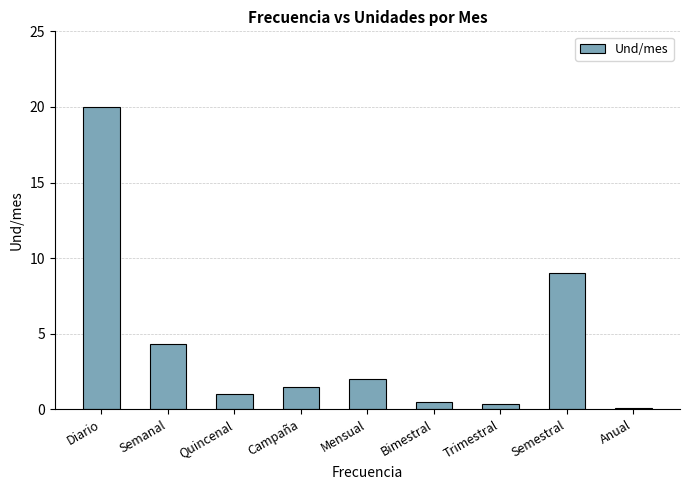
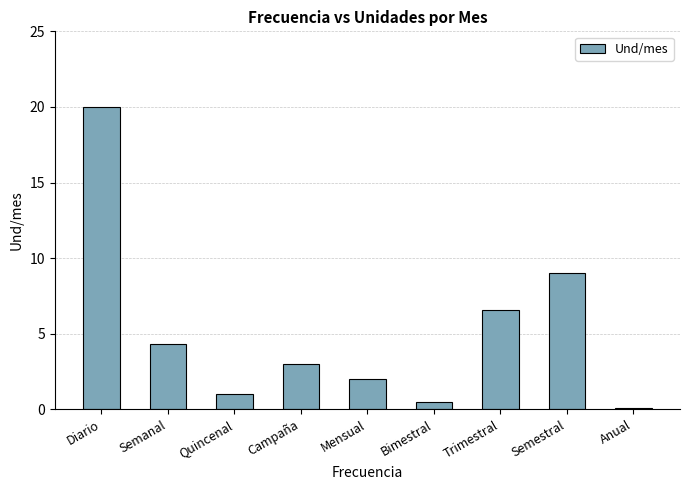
  {
    "Diario": 20.0,
    "Semanal": 4.3,
    "Quincenal": 1.0,
-   "Campaña": 1.5,
+   "Campaña": 3.0,
    "Mensual": 2.0,
    "Bimestral": 0.5,
-   "Trimestral": 0.3,
+   "Trimestral": 6.6,
    "Semestral": 9.0
  }
